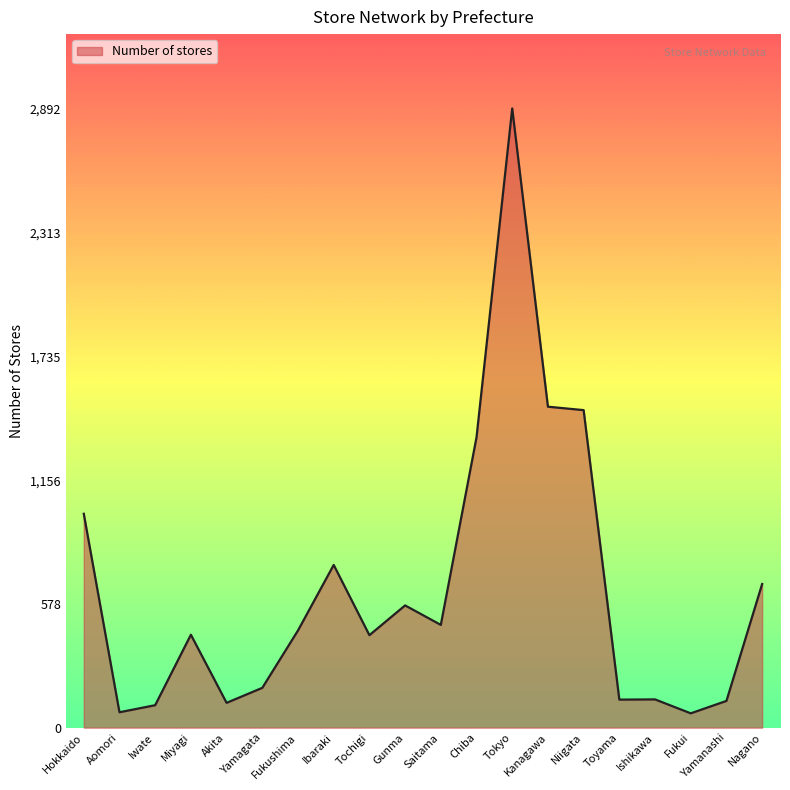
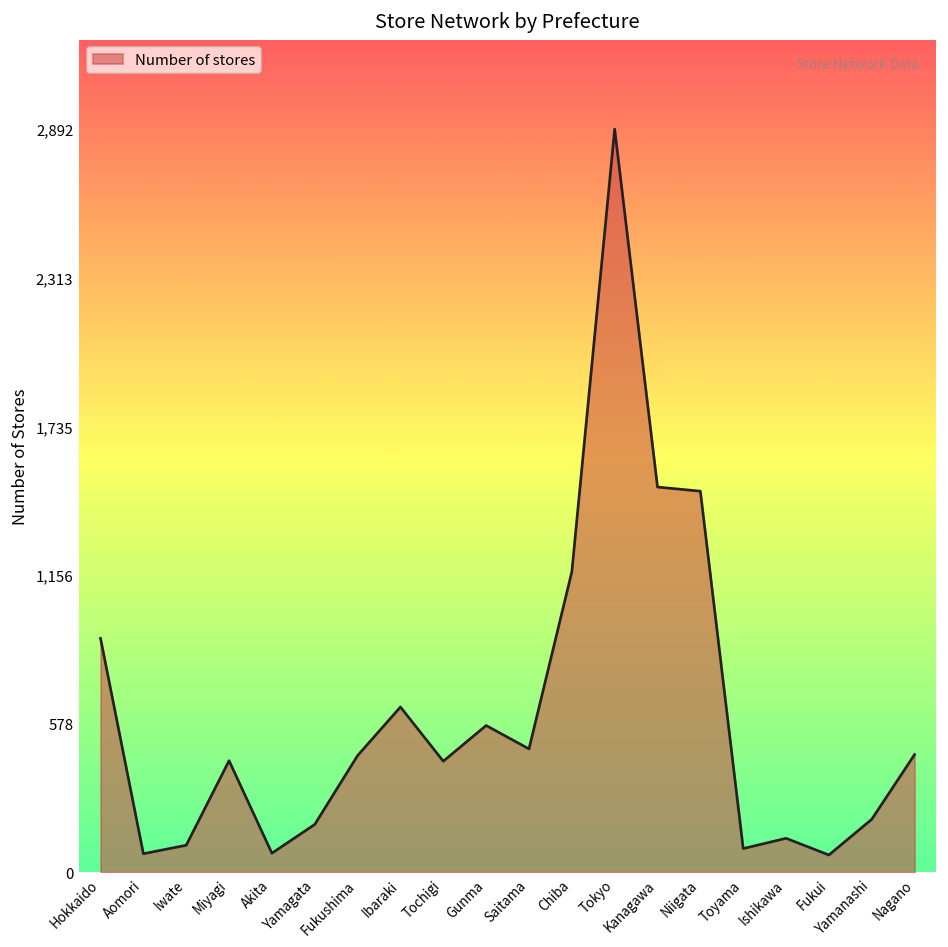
  {
-   "Hokkaido": "1,000",
+   "Hokkaido": "910",
    "Aomori": "70",
    "Iwate": "110",
    "Miyagi": "430",
-   "Akita": "120",
+   "Akita": "70",
    "Yamagata": "190",
    "Fukushima": "450",
-   "Ibaraki": "760",
+   "Ibaraki": "640",
    "Tochigi": "430",
    "Gunma": "570",
    "Saitama": "480",
-   "Chiba": "1,360",
+   "Chiba": "1,170",
    "Tokyo": "2,890",
    "Kanagawa": "1,500",
    "Niigata": "1,480",
-   "Toyama": "130",
+   "Toyama": "90",
    "Ishikawa": "130",
    "Fukui": "70",
-   "Yamanashi": "130",
-   "Nagano": "670"
+   "Yamanashi": "210",
+   "Nagano": "460"
  }
